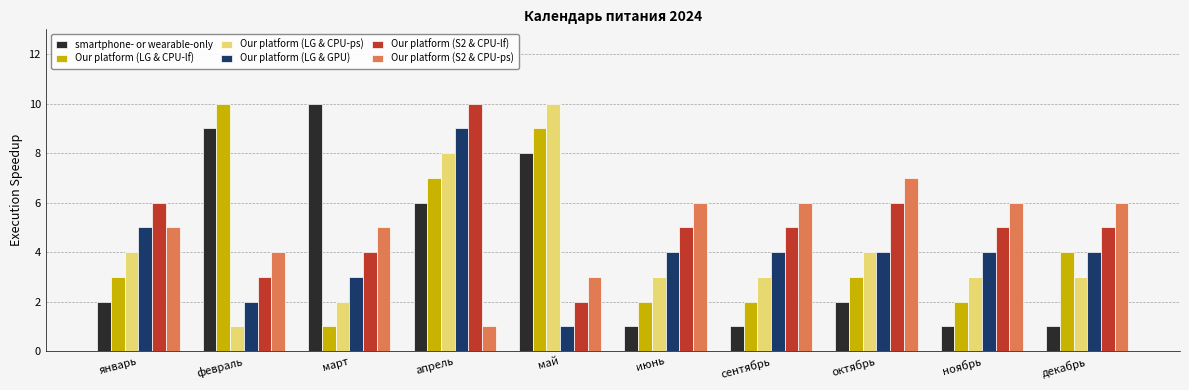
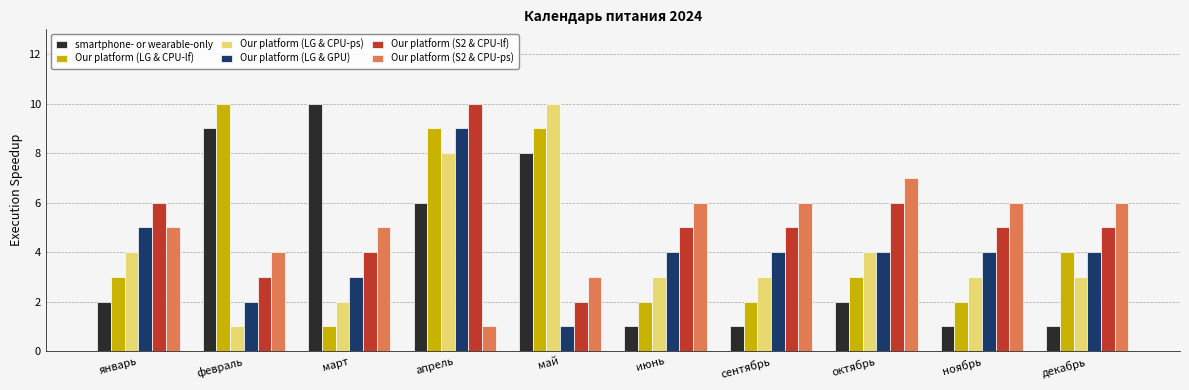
  {
    "smartphone- or wearable-only": {
      "январь": 2,
      "февраль": 9,
      "март": 10,
      "апрель": 6,
      "май": 8,
      "июнь": 1,
      "сентябрь": 1,
      "октябрь": 2,
      "ноябрь": 1,
      "декабрь": 1
    },
    "Our platform (LG & CPU-lf)": {
      "январь": 3,
      "февраль": 10,
      "март": 1,
-     "апрель": 7,
+     "апрель": 9,
      "май": 9,
      "июнь": 2,
      "сентябрь": 2,
      "октябрь": 3,
      "ноябрь": 2,
      "декабрь": 4
    },
    "Our platform (LG & CPU-ps)": {
      "январь": 4,
      "февраль": 1,
      "март": 2,
      "апрель": 8,
      "май": 10,
      "июнь": 3,
      "сентябрь": 3,
      "октябрь": 4,
      "ноябрь": 3,
      "декабрь": 3
    },
    "Our platform (LG & GPU)": {
      "январь": 5,
      "февраль": 2,
      "март": 3,
      "апрель": 9,
      "май": 1,
      "июнь": 4,
      "сентябрь": 4,
      "октябрь": 4,
      "ноябрь": 4,
      "декабрь": 4
    },
    "Our platform (S2 & CPU-lf)": {
      "январь": 6,
      "февраль": 3,
      "март": 4,
      "апрель": 10,
      "май": 2,
      "июнь": 5,
      "сентябрь": 5,
      "октябрь": 6,
      "ноябрь": 5,
      "декабрь": 5
    },
    "Our platform (S2 & CPU-ps)": {
      "январь": 5,
      "февраль": 4,
      "март": 5,
      "апрель": 1,
      "май": 3,
      "июнь": 6,
      "сентябрь": 6,
      "октябрь": 7,
      "ноябрь": 6,
      "декабрь": 6
    }
  }
